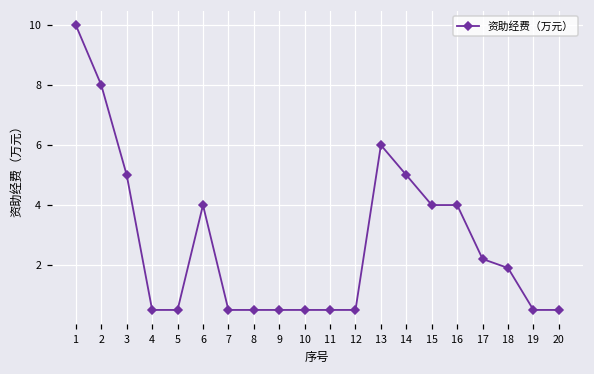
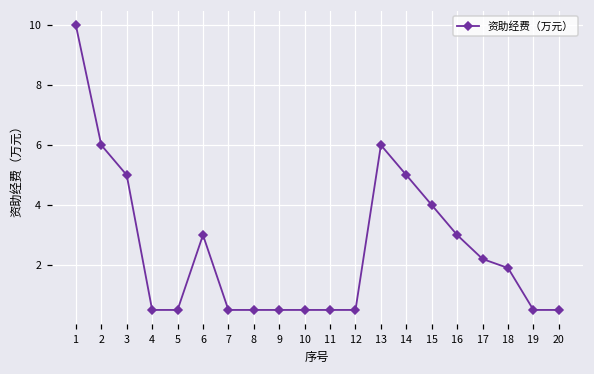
  {
    "1": 10,
-   "2": 8,
+   "2": 6,
    "3": 5,
    "4": 0.5,
    "5": 0.5,
-   "6": 4,
+   "6": 3,
    "7": 0.5,
    "8": 0.5,
    "9": 0.5,
    "10": 0.5,
    "11": 0.5,
    "12": 0.5,
    "13": 6,
    "14": 5,
    "15": 4,
-   "16": 4,
+   "16": 3,
    "17": 2.2,
    "18": 1.9,
    "19": 0.5,
    "20": 0.5
  }
